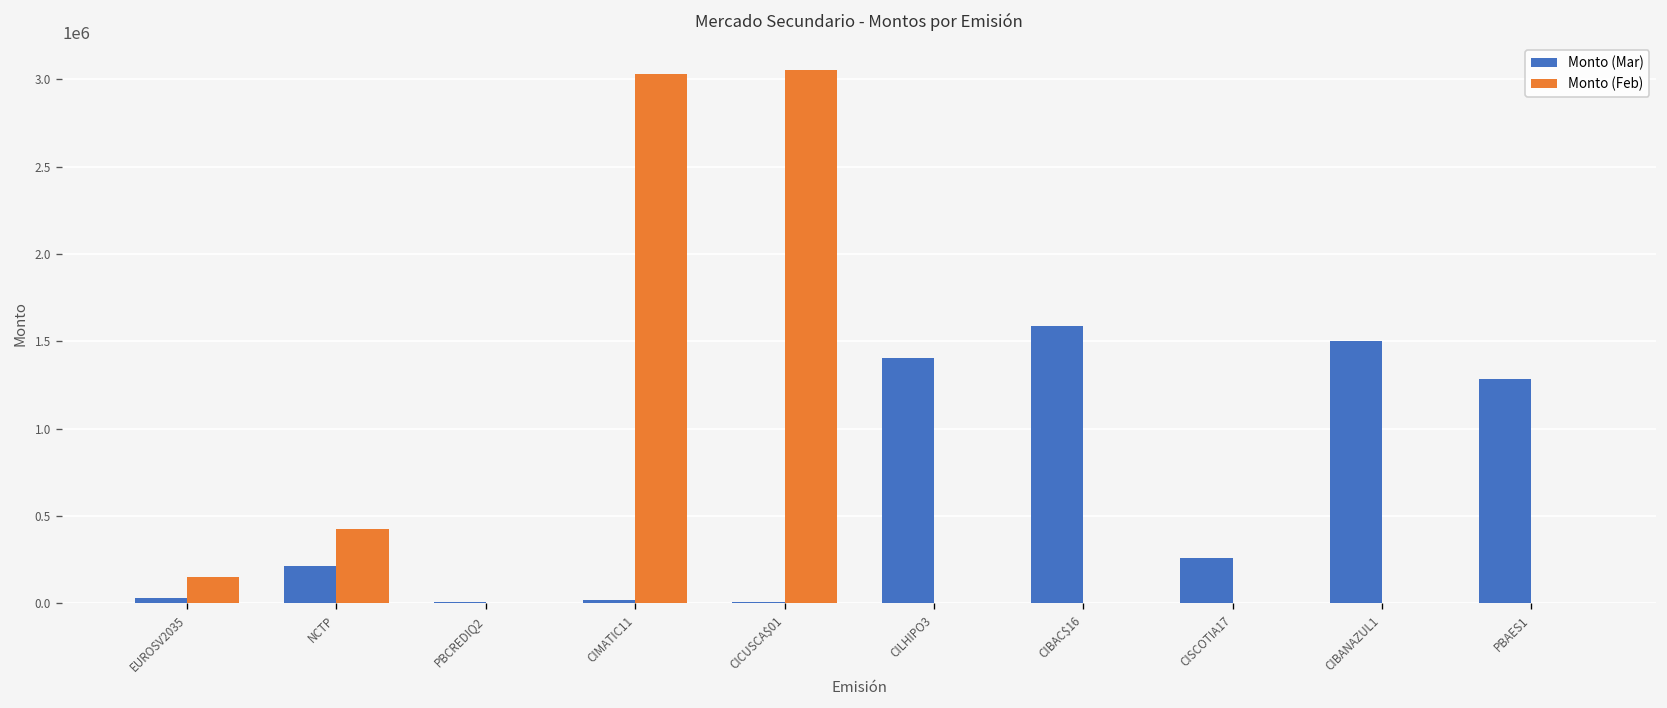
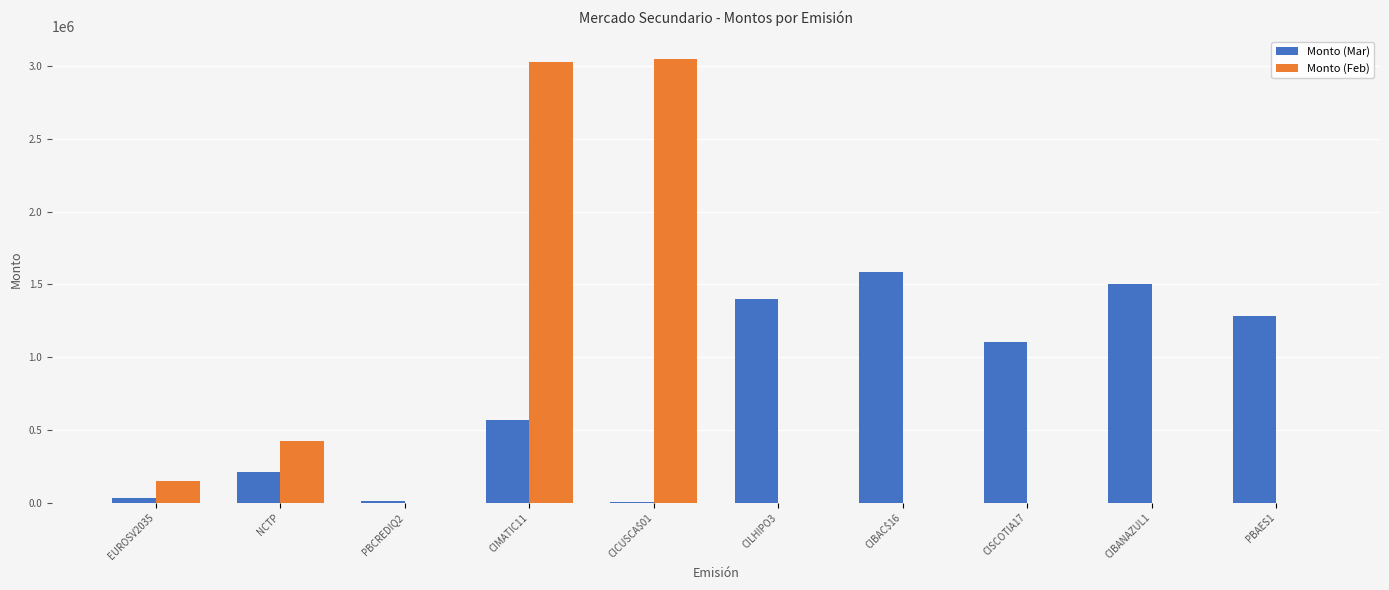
  {
    "Monto (Mar)": {
      "EUROSV2035": 30000,
      "NCTP": 210000,
-     "CIMATIC11": 20000,
+     "CIMATIC11": 570000,
      "CILHIPO3": 1400000,
      "CIBAC$16": 1590000,
-     "CISCOTIA17": 260000,
+     "CISCOTIA17": 1100000,
      "CIBANAZUL1": 1500000,
      "PBAES1": 1280000
    },
    "Monto (Feb)": {
      "EUROSV2035": 150000,
      "NCTP": 420000,
      "PBCREDIQ2": 0,
      "CIMATIC11": 3030000,
      "CICUSCA$01": 3050000,
      "CILHIPO3": 0,
      "CIBAC$16": 0,
      "CISCOTIA17": 0,
      "CIBANAZUL1": 0,
      "PBAES1": 0
    }
  }
